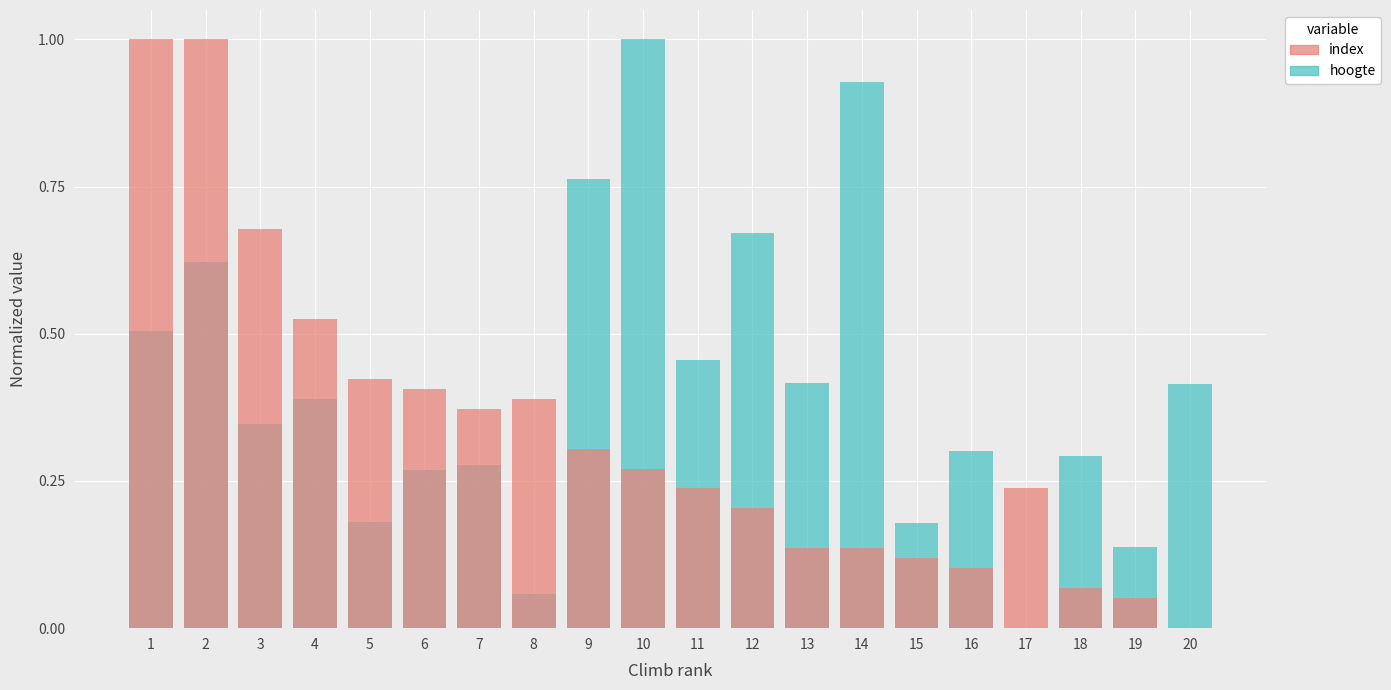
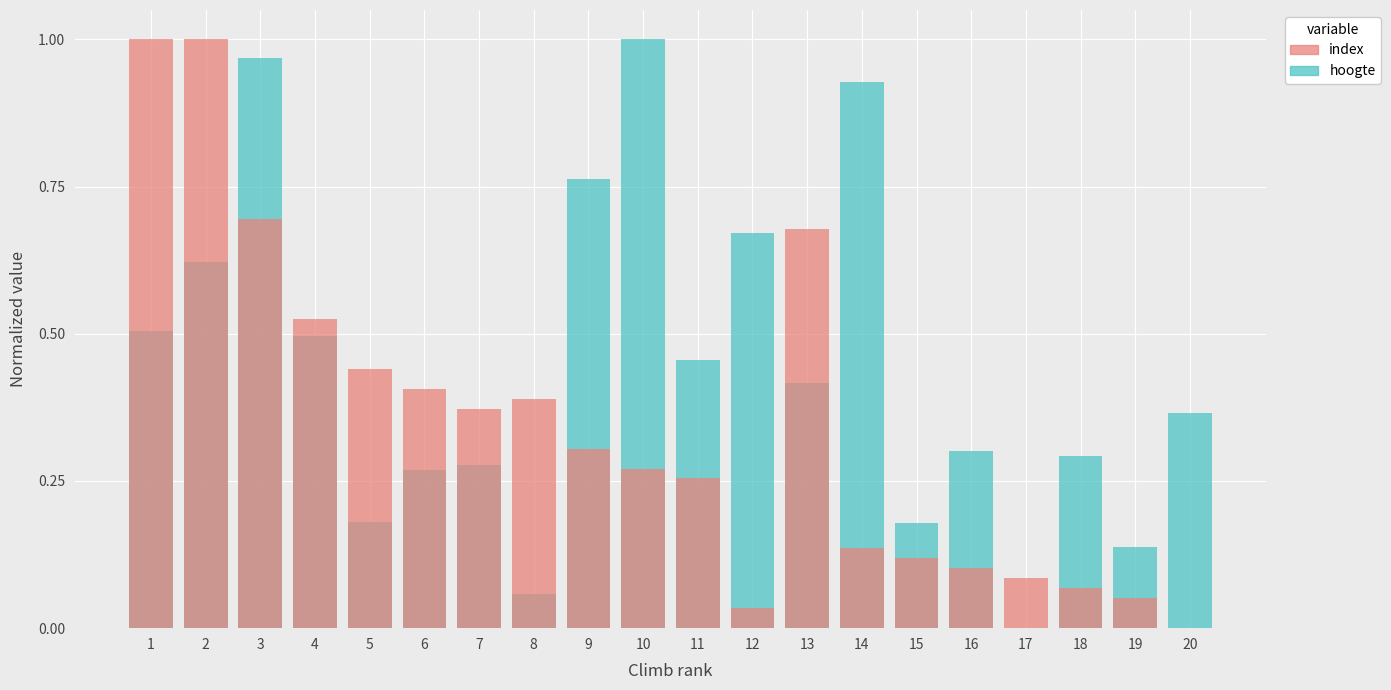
  {
    "index": {
      "1": 1.00,
      "2": 1.00,
-     "3": 0.68,
+     "3": 0.69,
      "4": 0.53,
-     "5": 0.42,
+     "5": 0.44,
      "6": 0.41,
      "7": 0.37,
      "8": 0.39,
-     "11": 0.24,
-     "12": 0.20,
-     "13": 0.14,
-     "17": 0.24,
+     "11": 0.25,
+     "12": 0.03,
+     "13": 0.68,
+     "17": 0.08,
      "20": 0.00
    },
    "hoogte": {
-     "3": 0.35,
-     "4": 0.39,
+     "3": 0.97,
+     "4": 0.50,
      "9": 0.76,
      "10": 1.00,
      "11": 0.46,
      "12": 0.67,
      "14": 0.93,
      "15": 0.18,
      "16": 0.30,
      "17": 0.00,
      "18": 0.29,
      "19": 0.14,
-     "20": 0.41
+     "20": 0.37
    }
  }
